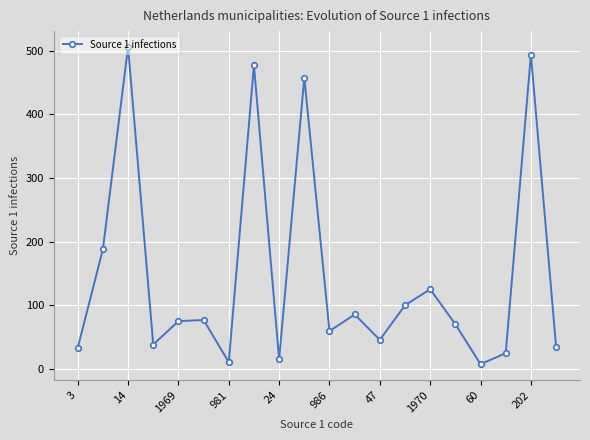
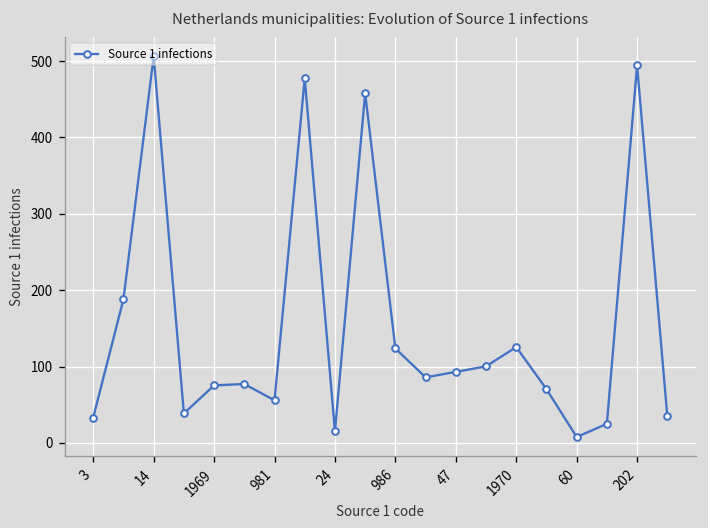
  {
    "3": 30,
    "1969": 80,
-   "981": 10,
+   "981": 60,
    "24": 20,
-   "986": 60,
-   "47": 50,
+   "986": 120,
+   "47": 90,
    "1970": 130,
    "60": 10,
    "202": 490
  }
